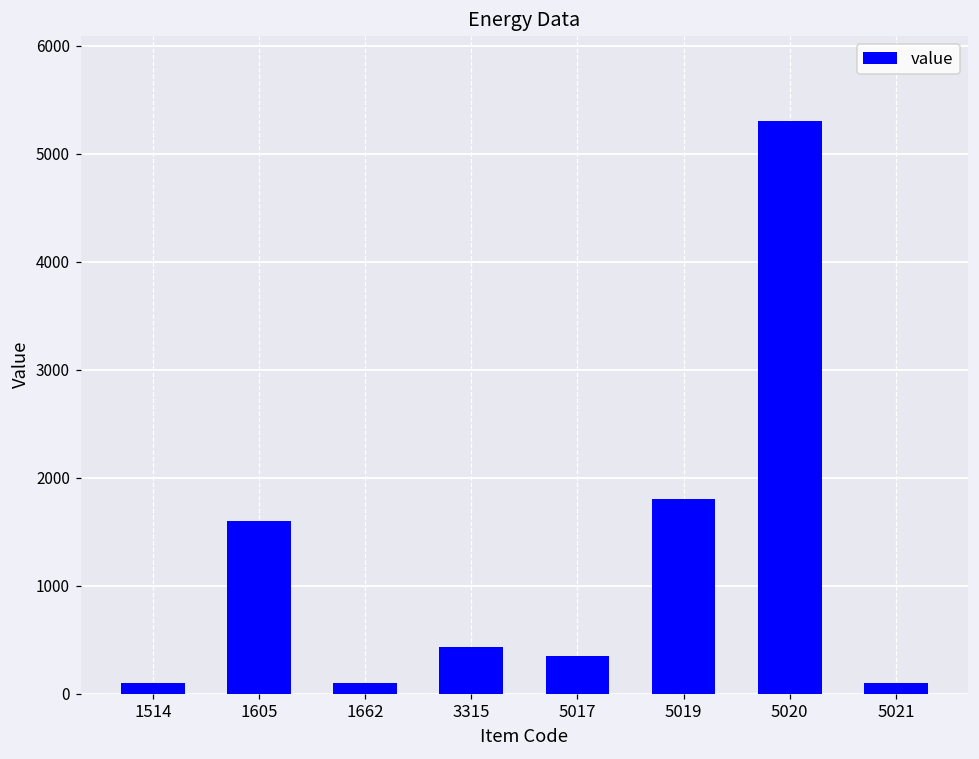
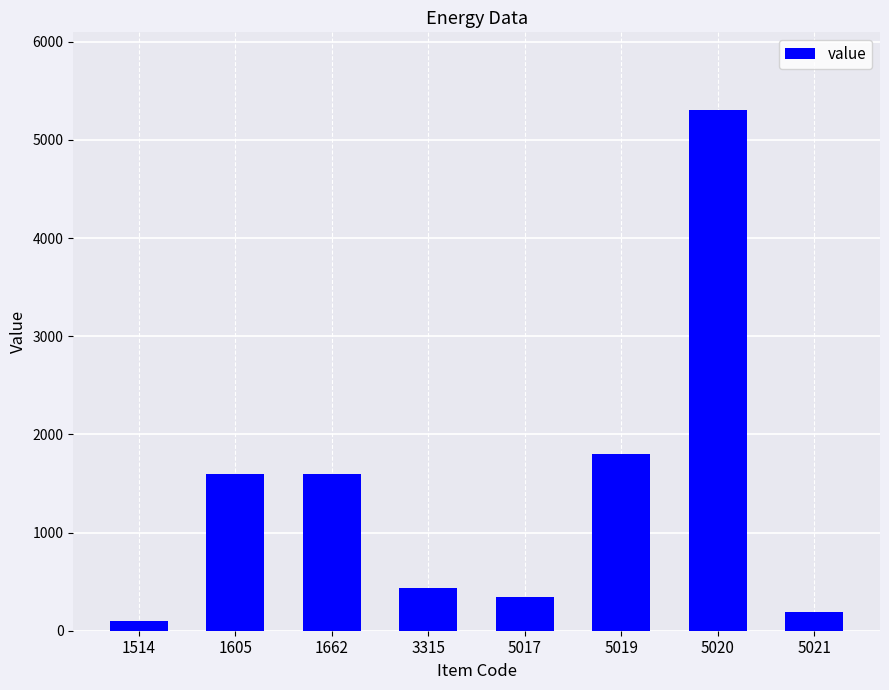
  {
    "1514": 100,
    "1605": 1600,
-   "1662": 100,
+   "1662": 1600,
    "3315": 400,
    "5017": 300,
    "5019": 1800,
    "5020": 5300,
-   "5021": 100
+   "5021": 200
  }
